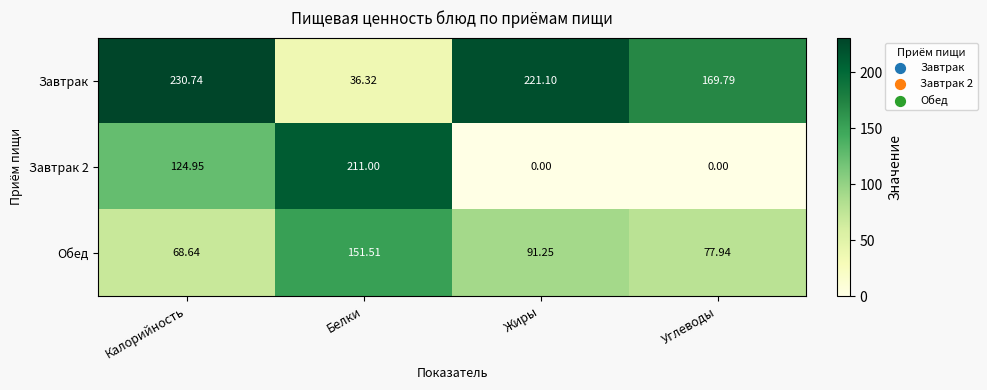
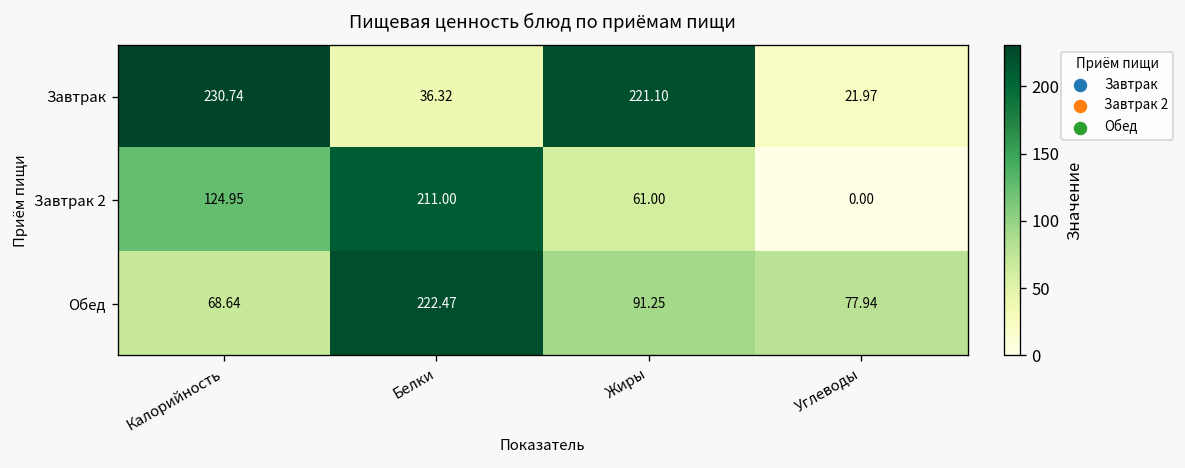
  {
    "Завтрак": {
      "Калорийность": 230.74,
      "Белки": 36.32,
      "Жиры": 221.10,
-     "Углеводы": 169.79
+     "Углеводы": 21.97
    },
    "Завтрак 2": {
      "Калорийность": 124.95,
      "Белки": 211.00,
-     "Жиры": 0.00,
+     "Жиры": 61.00,
      "Углеводы": 0.00
    },
    "Обед": {
      "Калорийность": 68.64,
-     "Белки": 151.51,
+     "Белки": 222.47,
      "Жиры": 91.25,
      "Углеводы": 77.94
    }
  }
